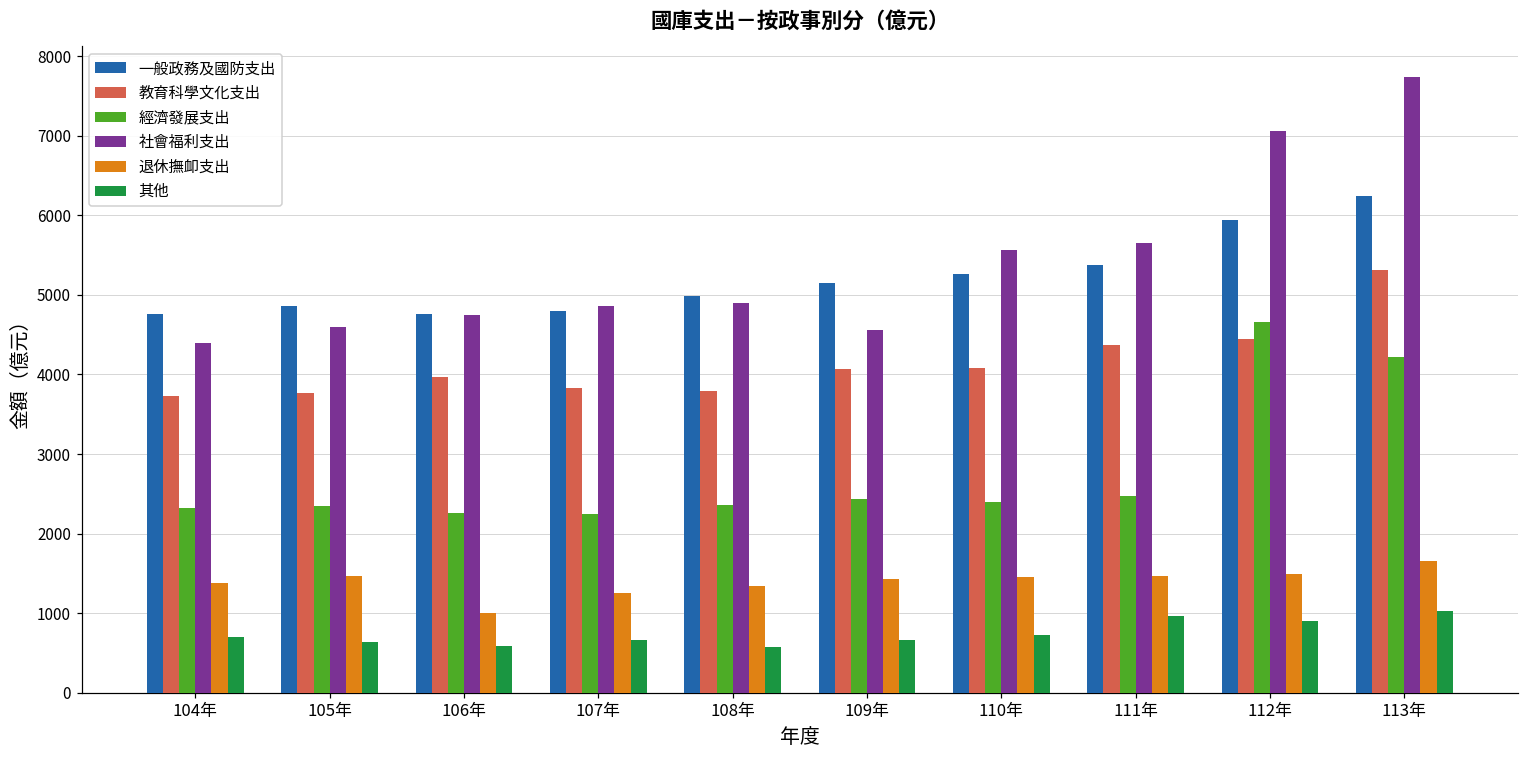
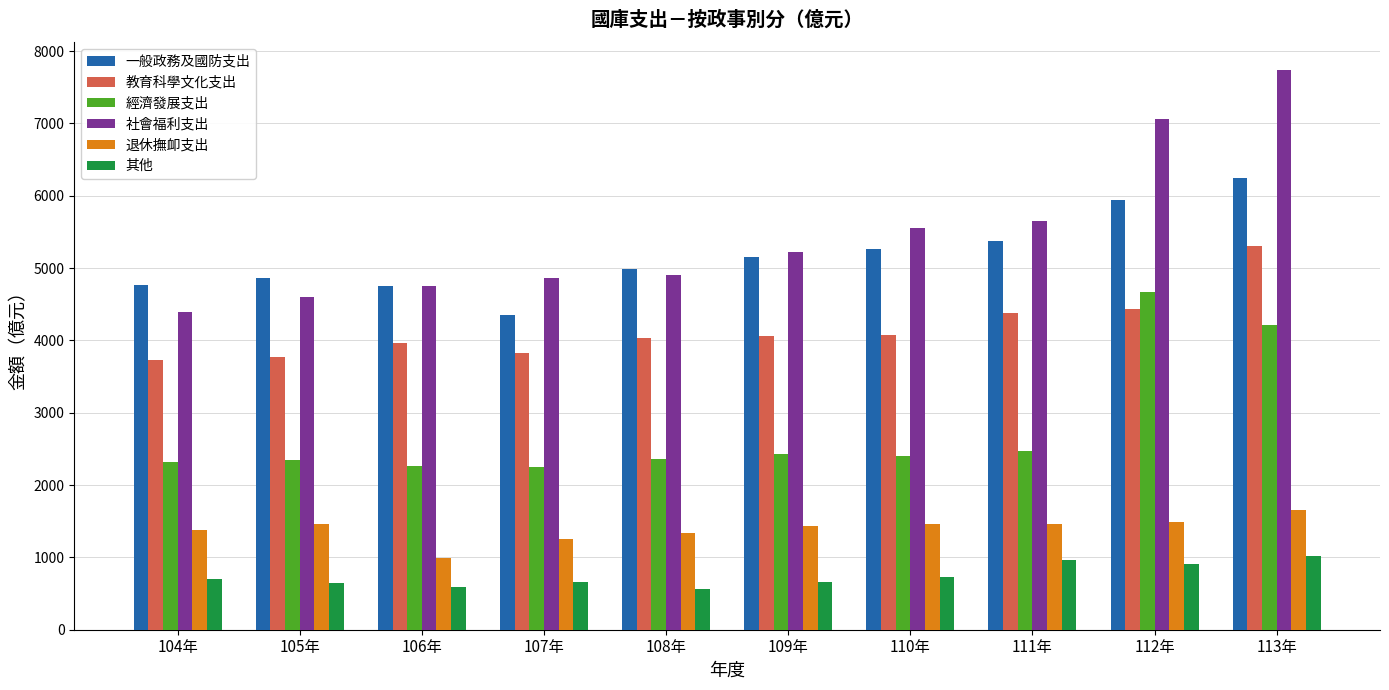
  {
    "一般政務及國防支出": {
      "104年": 4800,
      "105年": 4900,
      "106年": 4800,
-     "107年": 4800,
+     "107年": 4300,
      "108年": 5000,
      "109年": 5200,
      "110年": 5300,
      "111年": 5400,
      "112年": 5900,
      "113年": 6200
    },
    "教育科學文化支出": {
      "104年": 3700,
      "105年": 3800,
      "106年": 4000,
      "107年": 3800,
-     "108年": 3800,
+     "108年": 4000,
      "109年": 4100,
      "110年": 4100,
      "111年": 4400,
      "112年": 4400,
      "113年": 5300
    },
    "經濟發展支出": {
      "104年": 2300,
      "105年": 2400,
      "106年": 2300,
      "107年": 2200,
      "108年": 2400,
      "109年": 2400,
      "110年": 2400,
      "111年": 2500,
      "112年": 4700,
      "113年": 4200
    },
    "社會福利支出": {
      "104年": 4400,
      "105年": 4600,
      "106年": 4700,
      "107年": 4900,
      "108年": 4900,
-     "109年": 4600,
+     "109年": 5200,
      "110年": 5600,
      "111年": 5600,
      "112年": 7100,
      "113年": 7700
    },
    "退休撫卹支出": {
      "104年": 1400,
      "105年": 1500,
      "106年": 1000,
      "107年": 1300,
      "108年": 1300,
      "109年": 1400,
      "110年": 1500,
      "111年": 1500,
      "112年": 1500,
      "113年": 1700
    },
    "其他": {
      "104年": 700,
      "105年": 600,
      "106年": 600,
      "107年": 700,
      "108年": 600,
      "109年": 700,
      "110年": 700,
      "111年": 1000,
      "112年": 900,
      "113年": 1000
    }
  }
